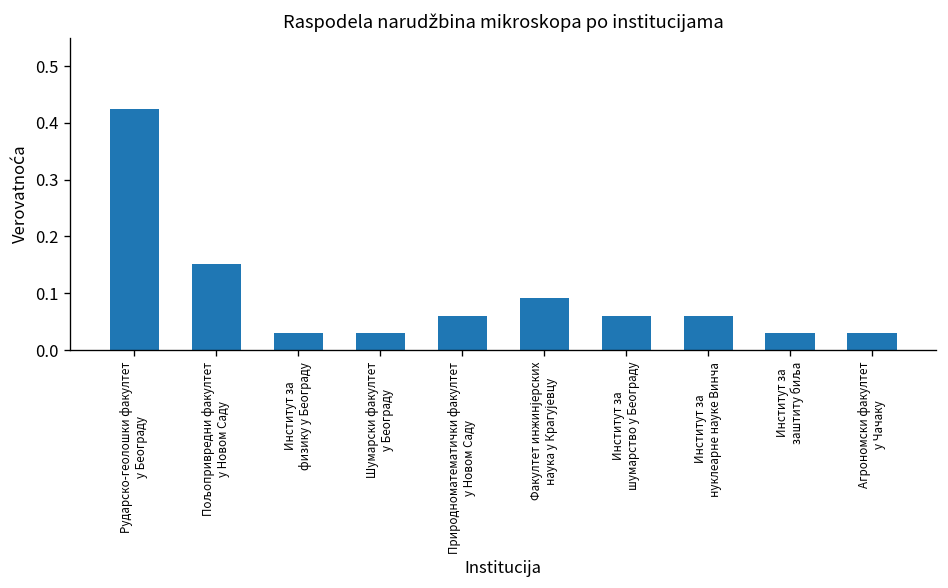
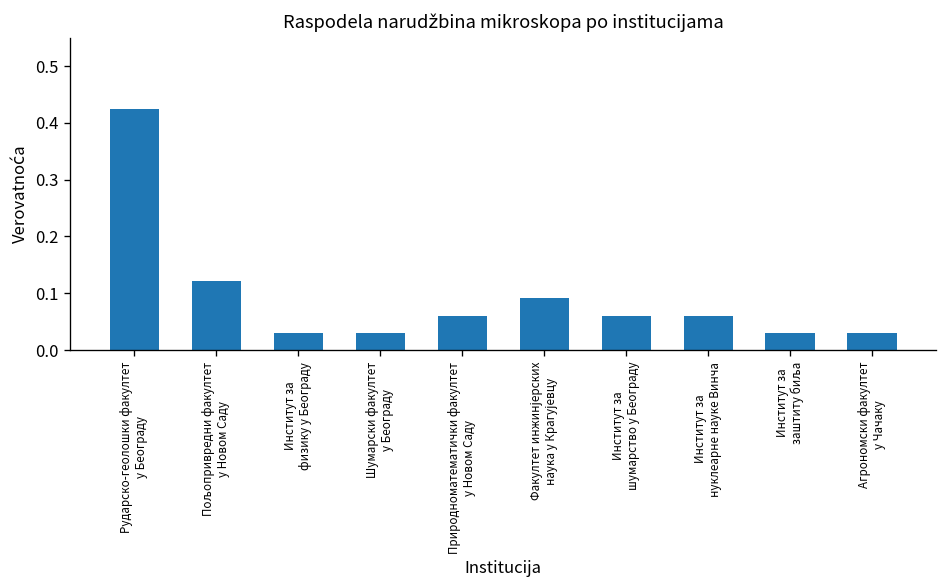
  {
    "Рударско-геолошки факултет у Београду": 0.42,
-   "Пољопривредни факултет у Новом Саду": 0.15,
+   "Пољопривредни факултет у Новом Саду": 0.12,
    "Институт за физику у Београду": 0.03,
    "Шумарски факултет у Београду": 0.03,
    "Природноматематички факултет у Новом Саду": 0.06,
    "Факултет инжинјерских наука у Крагујевцу": 0.09,
    "Институт за шумарство у Београду": 0.06,
    "Институт за нуклеарне науке Винча": 0.06,
    "Институт за заштиту биља": 0.03,
    "Агрономски факултет у Чачаку": 0.03
  }
